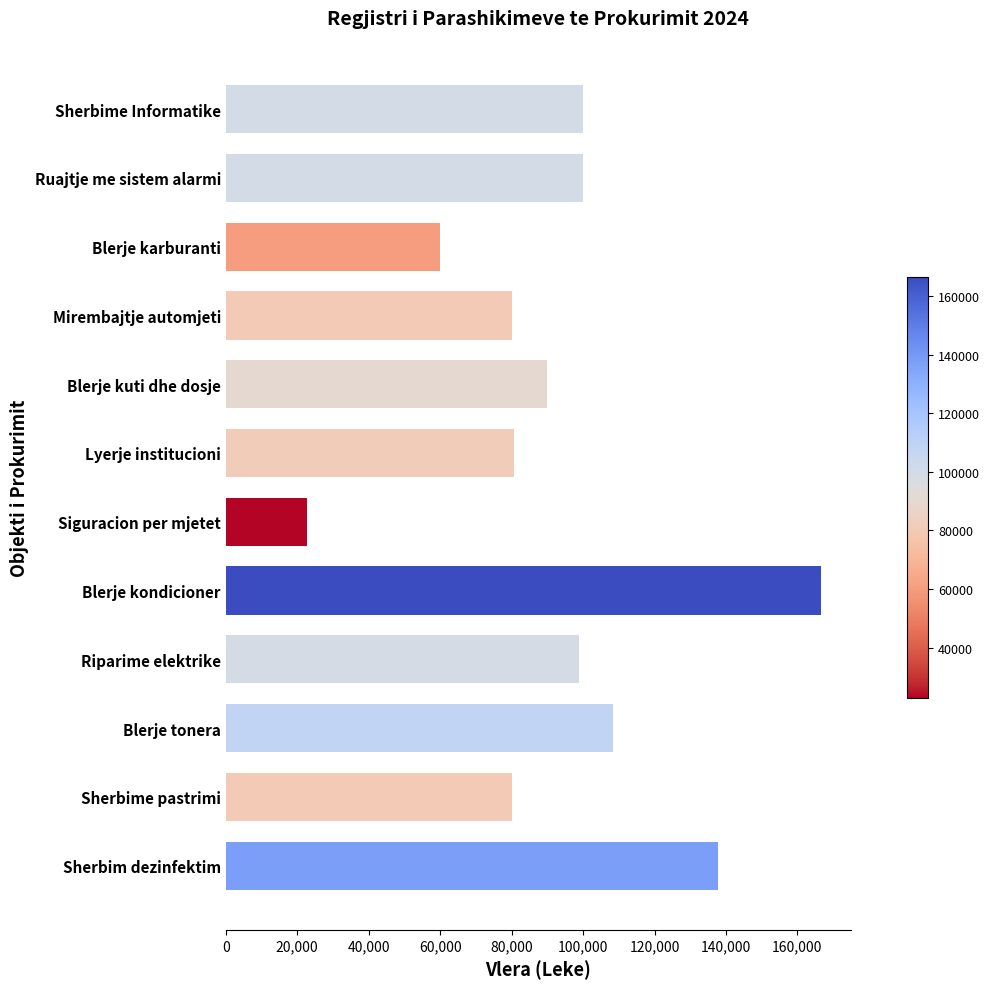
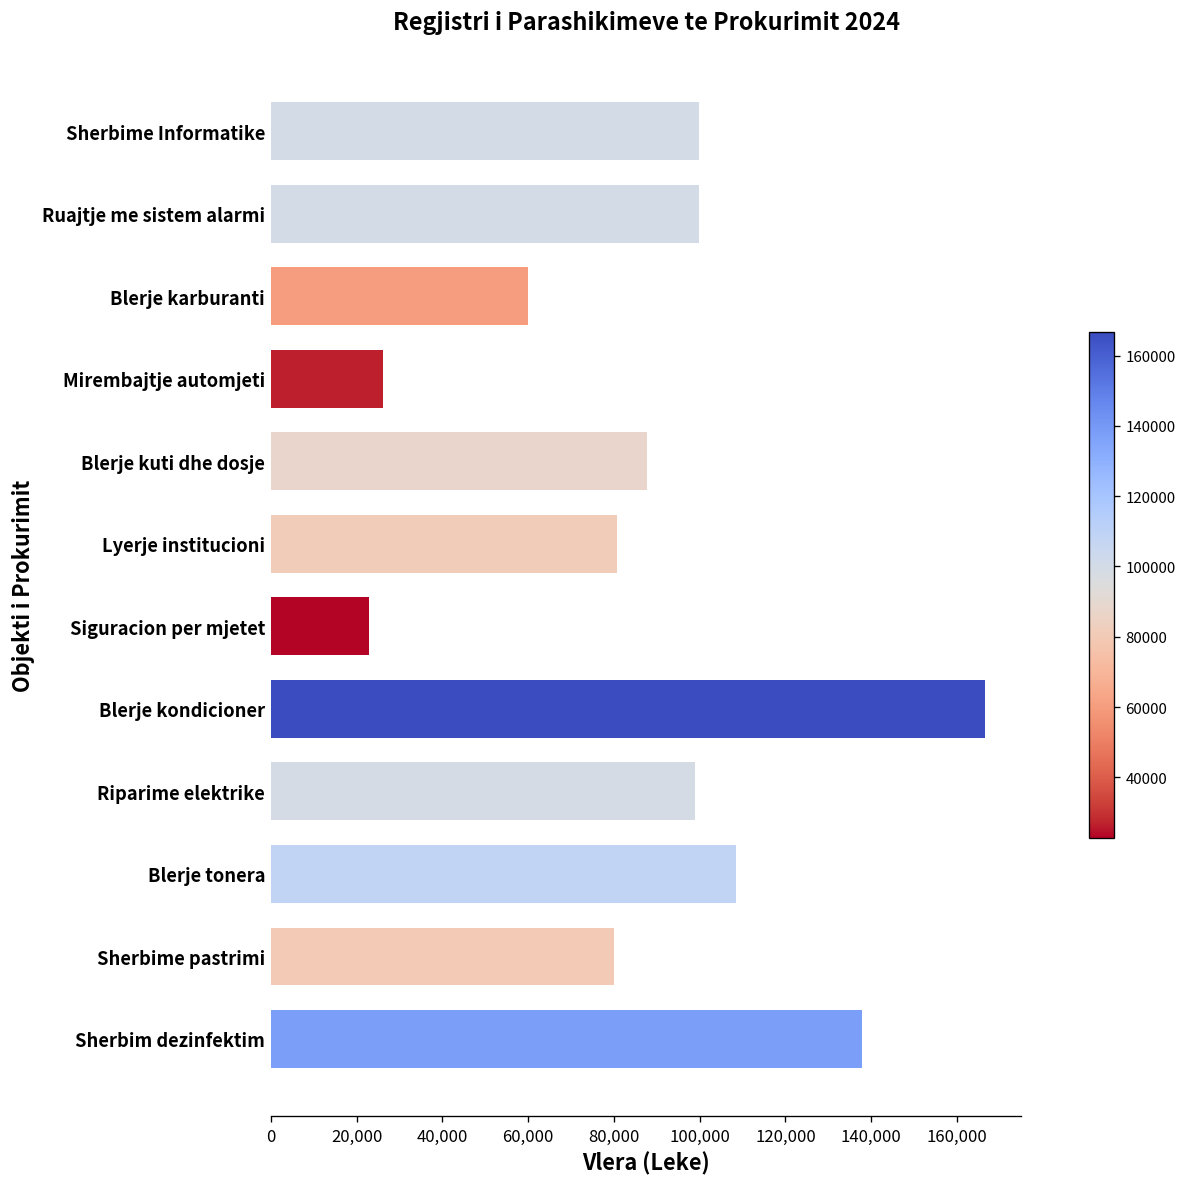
  {
    "Sherbime Informatike": "100,000",
    "Ruajtje me sistem alarmi": "100,000",
    "Blerje karburanti": "60,000",
-   "Mirembajtje automjeti": "80,000",
-   "Blerje kuti dhe dosje": "90,000",
+   "Mirembajtje automjeti": "26,000",
+   "Blerje kuti dhe dosje": "88,000",
    "Lyerje institucioni": "81,000",
    "Siguracion per mjetet": "23,000",
    "Blerje kondicioner": "167,000",
    "Riparime elektrike": "99,000",
    "Blerje tonera": "108,000",
    "Sherbime pastrimi": "80,000",
    "Sherbim dezinfektim": "138,000"
  }
